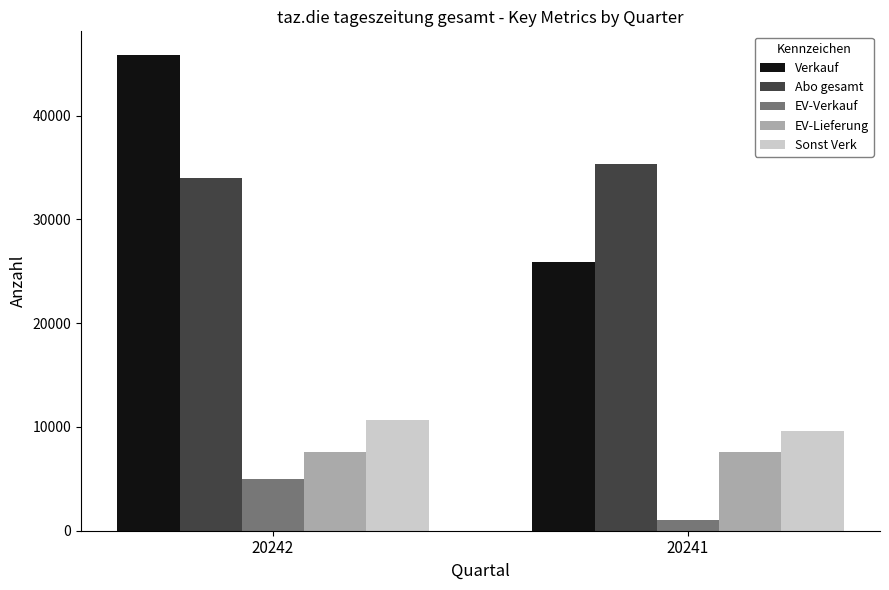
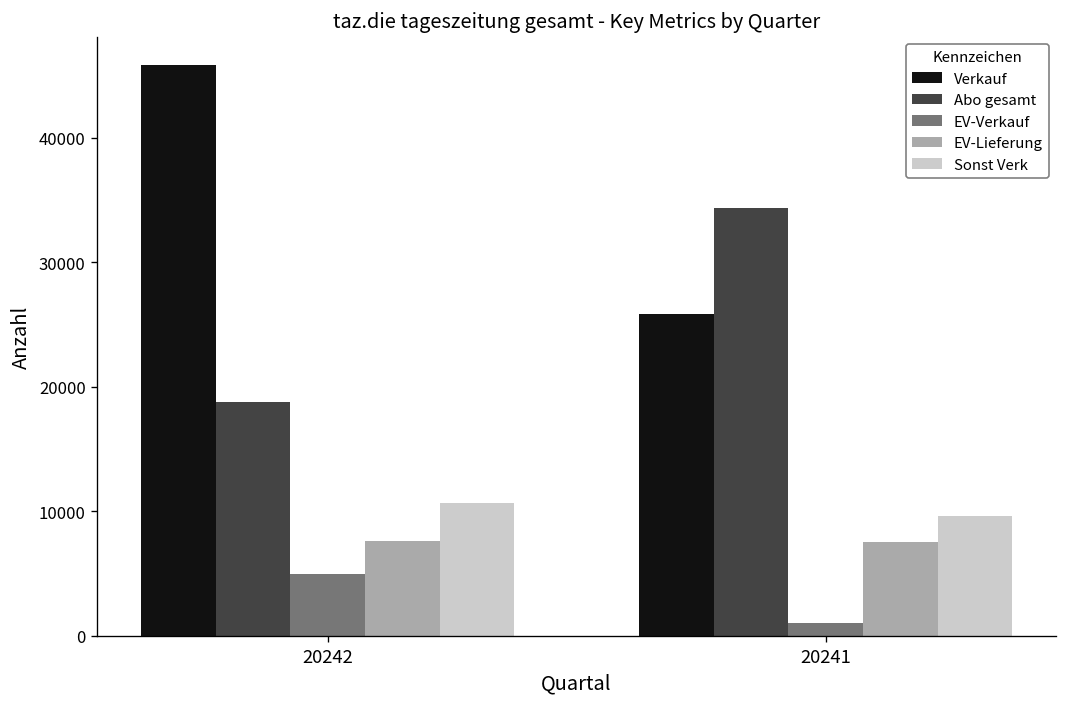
  {
    "Verkauf": {
      "20242": 45800,
      "20241": 25900
    },
    "Abo gesamt": {
-     "20242": 34000,
-     "20241": 35300
+     "20242": 18800,
+     "20241": 34300
    },
    "EV-Verkauf": {
      "20242": 5000,
      "20241": 1000
    }
  }
